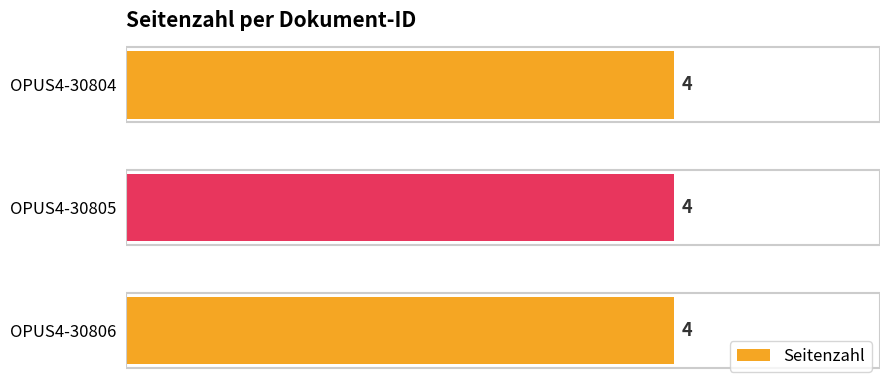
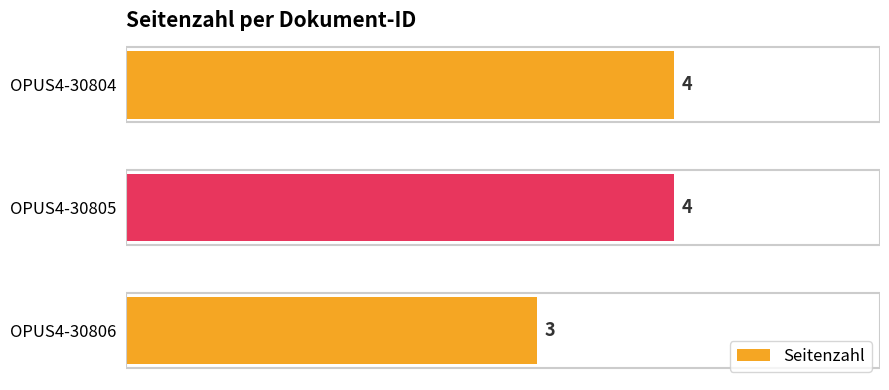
  {
    "OPUS4-30804": 4,
    "OPUS4-30805": 4,
-   "OPUS4-30806": 4
+   "OPUS4-30806": 3
  }
